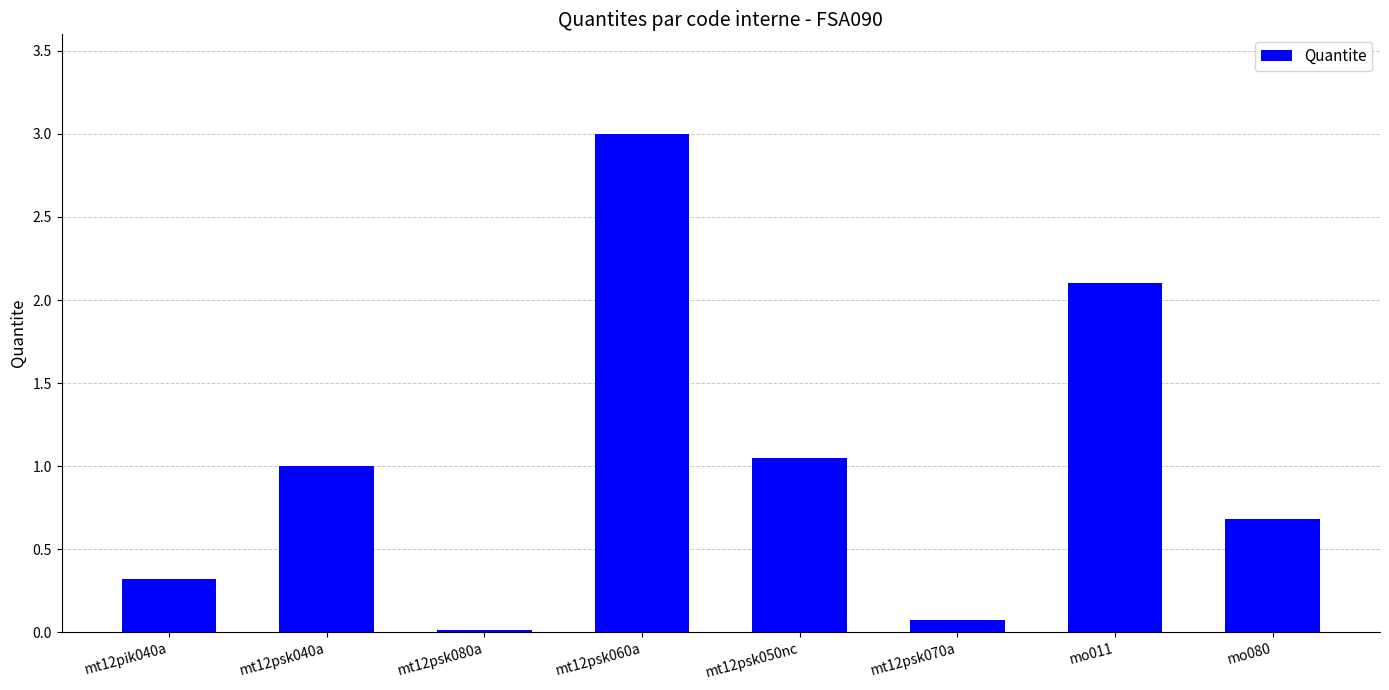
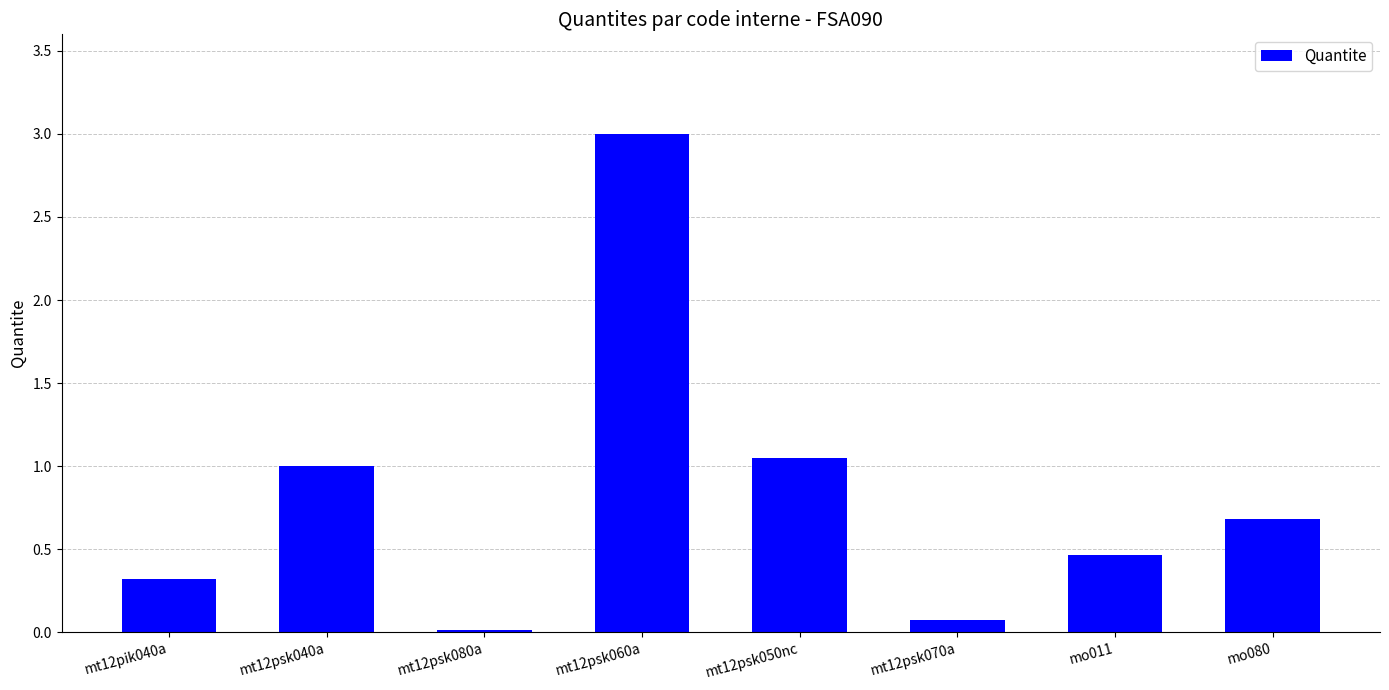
  {
    "mt12pik040a": 0.32,
    "mt12psk040a": 1.00,
    "mt12psk060a": 3.00,
    "mt12psk050nc": 1.05,
    "mt12psk070a": 0.07,
-   "mo011": 2.10,
+   "mo011": 0.47,
    "mo080": 0.68
  }
